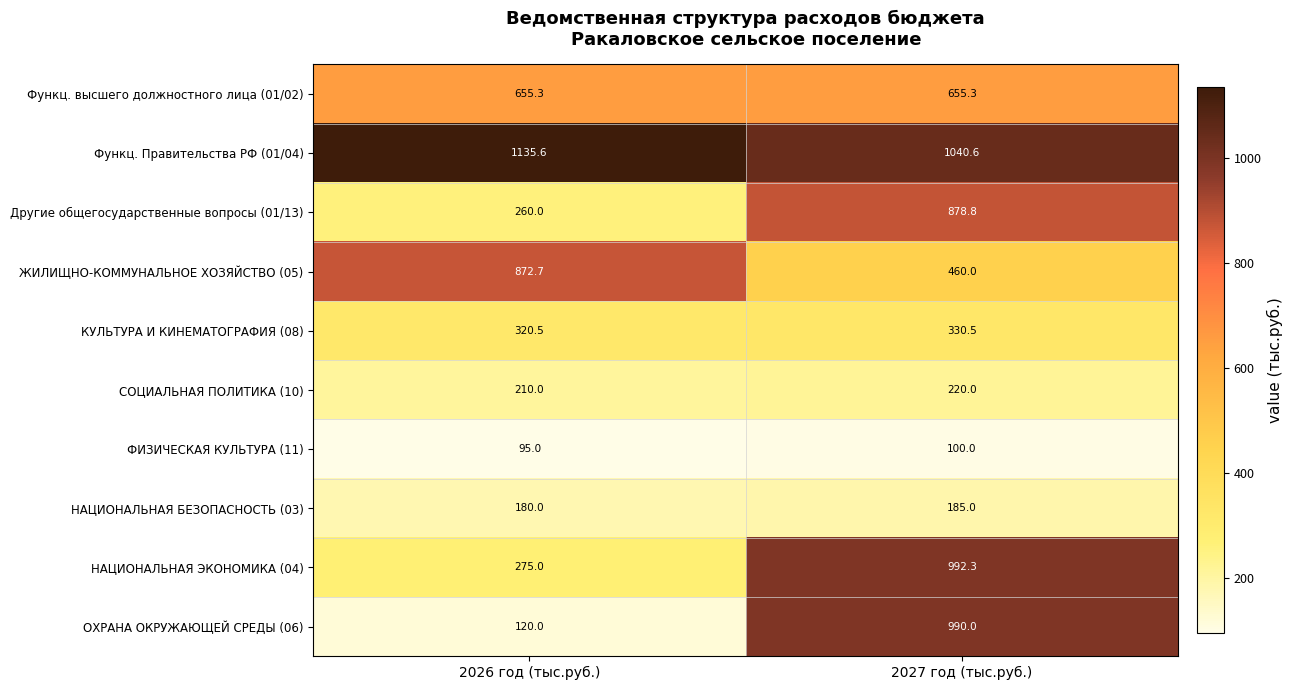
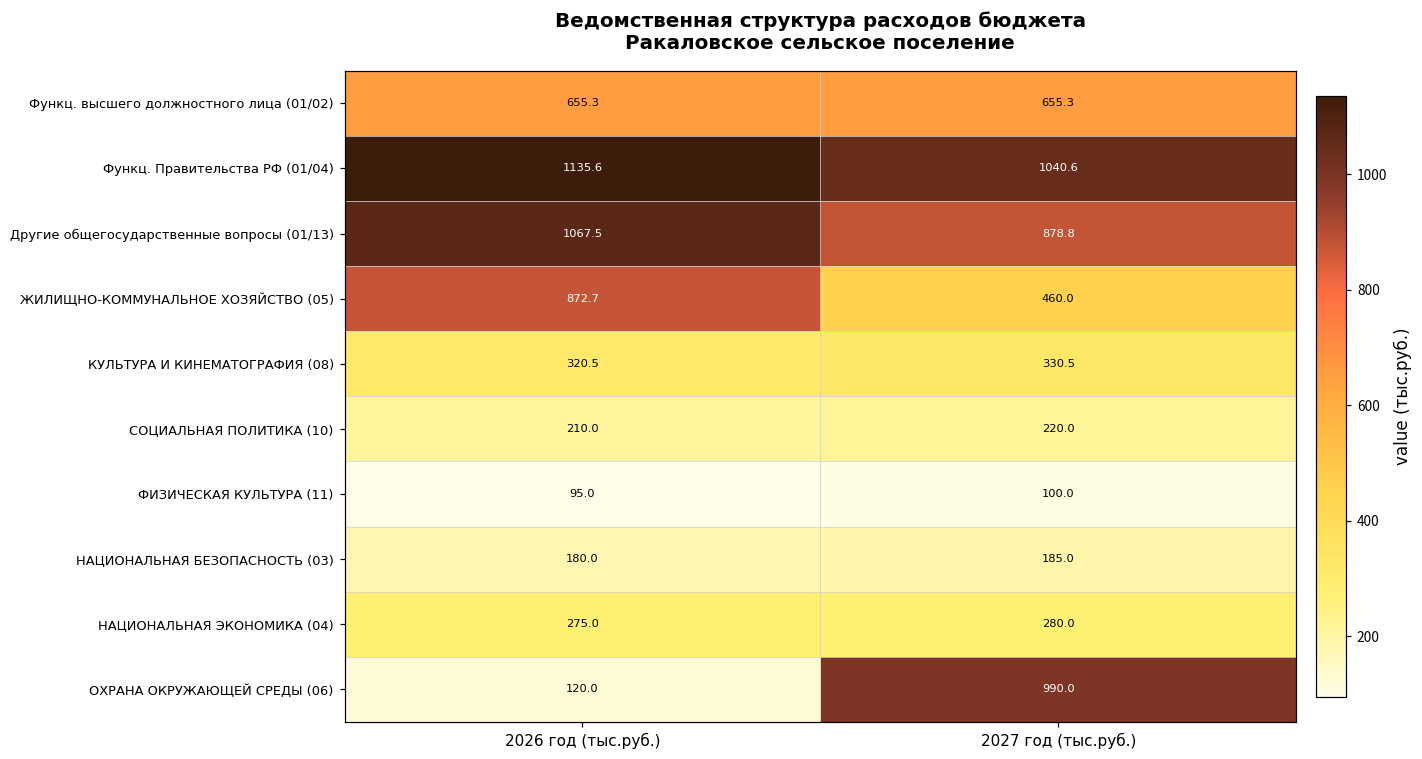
  {
    "Функц. высшего должностного лица (01/02)": {
      "2026 год (тыс.руб.)": 655.3,
      "2027 год (тыс.руб.)": 655.3
    },
    "Функц. Правительства РФ (01/04)": {
      "2026 год (тыс.руб.)": 1135.6,
      "2027 год (тыс.руб.)": 1040.6
    },
    "Другие общегосударственные вопросы (01/13)": {
-     "2026 год (тыс.руб.)": 260.0,
+     "2026 год (тыс.руб.)": 1067.5,
      "2027 год (тыс.руб.)": 878.8
    },
    "ЖИЛИЩНО-КОММУНАЛЬНОЕ ХОЗЯЙСТВО (05)": {
      "2026 год (тыс.руб.)": 872.7,
      "2027 год (тыс.руб.)": 460.0
    },
    "КУЛЬТУРА И КИНЕМАТОГРАФИЯ (08)": {
      "2026 год (тыс.руб.)": 320.5,
      "2027 год (тыс.руб.)": 330.5
    },
    "СОЦИАЛЬНАЯ ПОЛИТИКА (10)": {
      "2026 год (тыс.руб.)": 210.0,
      "2027 год (тыс.руб.)": 220.0
    },
    "ФИЗИЧЕСКАЯ КУЛЬТУРА (11)": {
      "2026 год (тыс.руб.)": 95.0,
      "2027 год (тыс.руб.)": 100.0
    },
    "НАЦИОНАЛЬНАЯ БЕЗОПАСНОСТЬ (03)": {
      "2026 год (тыс.руб.)": 180.0,
      "2027 год (тыс.руб.)": 185.0
    },
    "НАЦИОНАЛЬНАЯ ЭКОНОМИКА (04)": {
      "2026 год (тыс.руб.)": 275.0,
-     "2027 год (тыс.руб.)": 992.3
+     "2027 год (тыс.руб.)": 280.0
    },
    "ОХРАНА ОКРУЖАЮЩЕЙ СРЕДЫ (06)": {
      "2026 год (тыс.руб.)": 120.0,
      "2027 год (тыс.руб.)": 990.0
    }
  }
